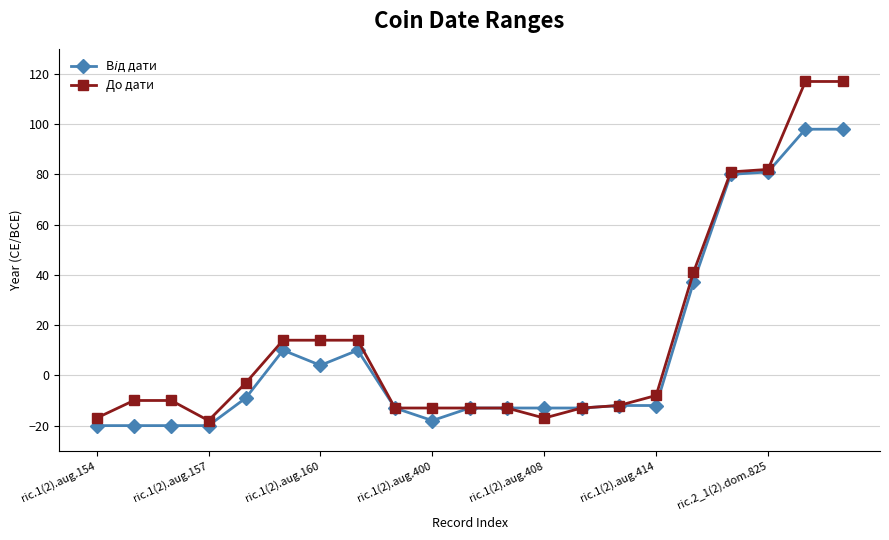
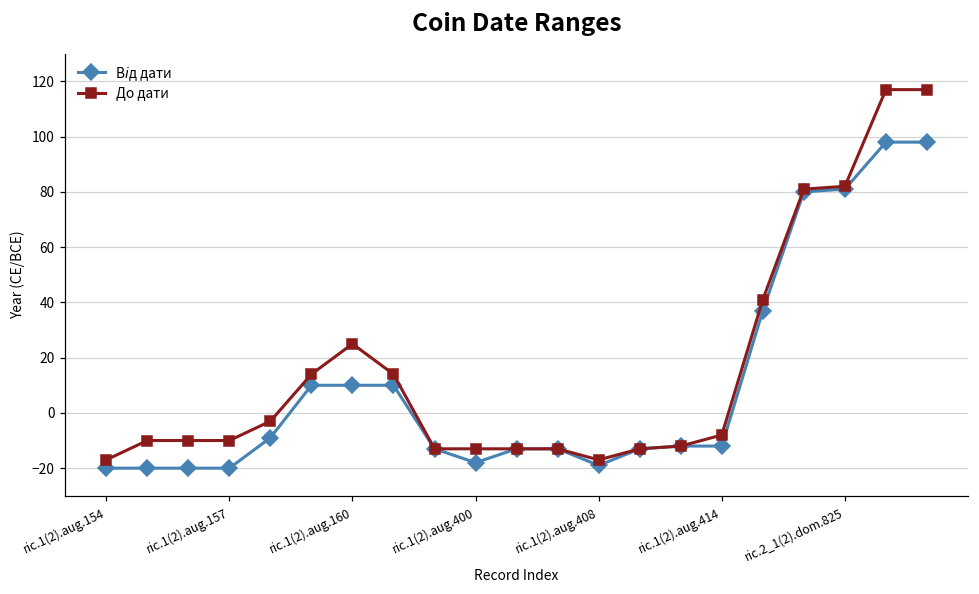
  {
    "Від дати": {
      "ric.1(2).aug.154": -20,
      "ric.1(2).aug.157": -20,
-     "ric.1(2).aug.160": 4,
+     "ric.1(2).aug.160": 10,
      "ric.1(2).aug.400": -18,
-     "ric.1(2).aug.408": -13,
+     "ric.1(2).aug.408": -19,
      "ric.1(2).aug.414": -12
    },
    "До дати": {
      "ric.1(2).aug.154": -17,
-     "ric.1(2).aug.157": -18,
-     "ric.1(2).aug.160": 14,
+     "ric.1(2).aug.157": -10,
+     "ric.1(2).aug.160": 25,
      "ric.1(2).aug.400": -13,
      "ric.1(2).aug.408": -17,
      "ric.1(2).aug.414": -8
    }
  }
